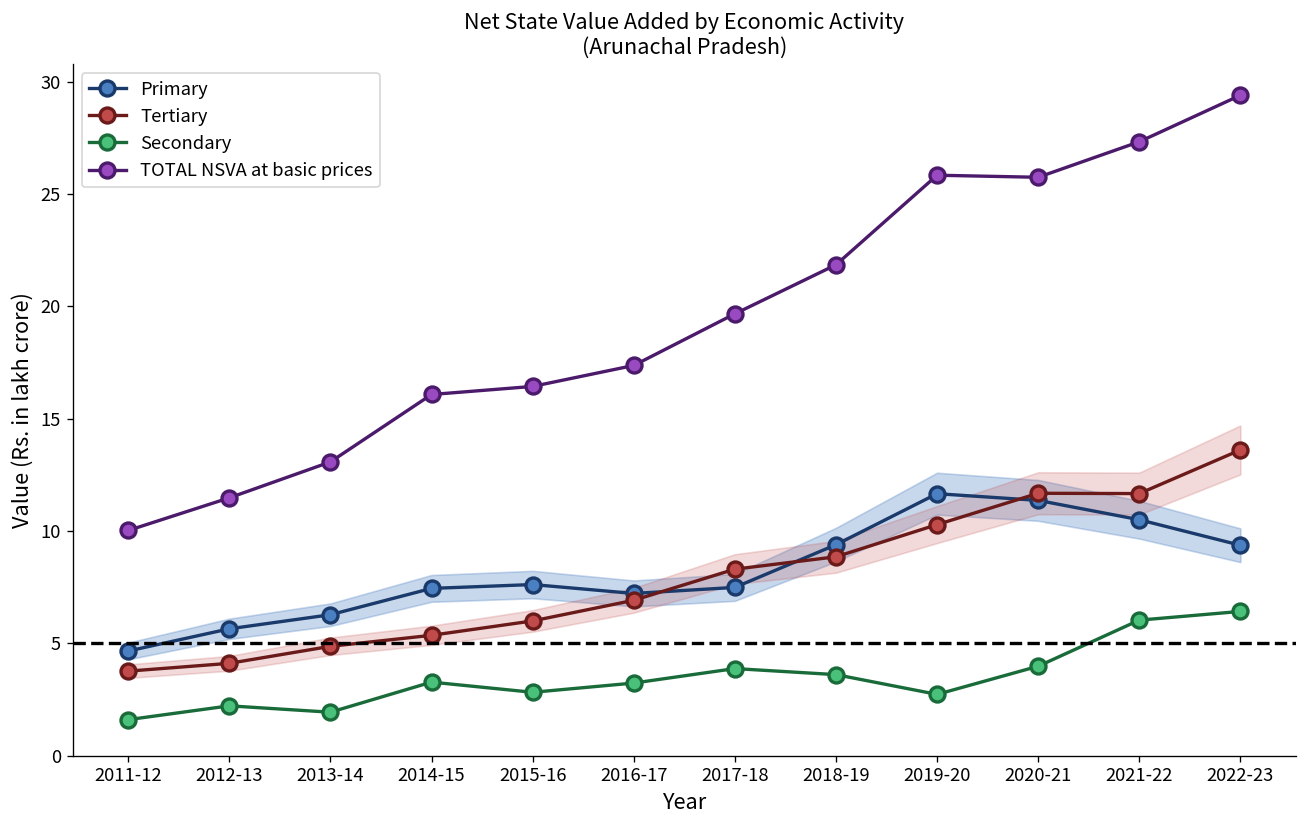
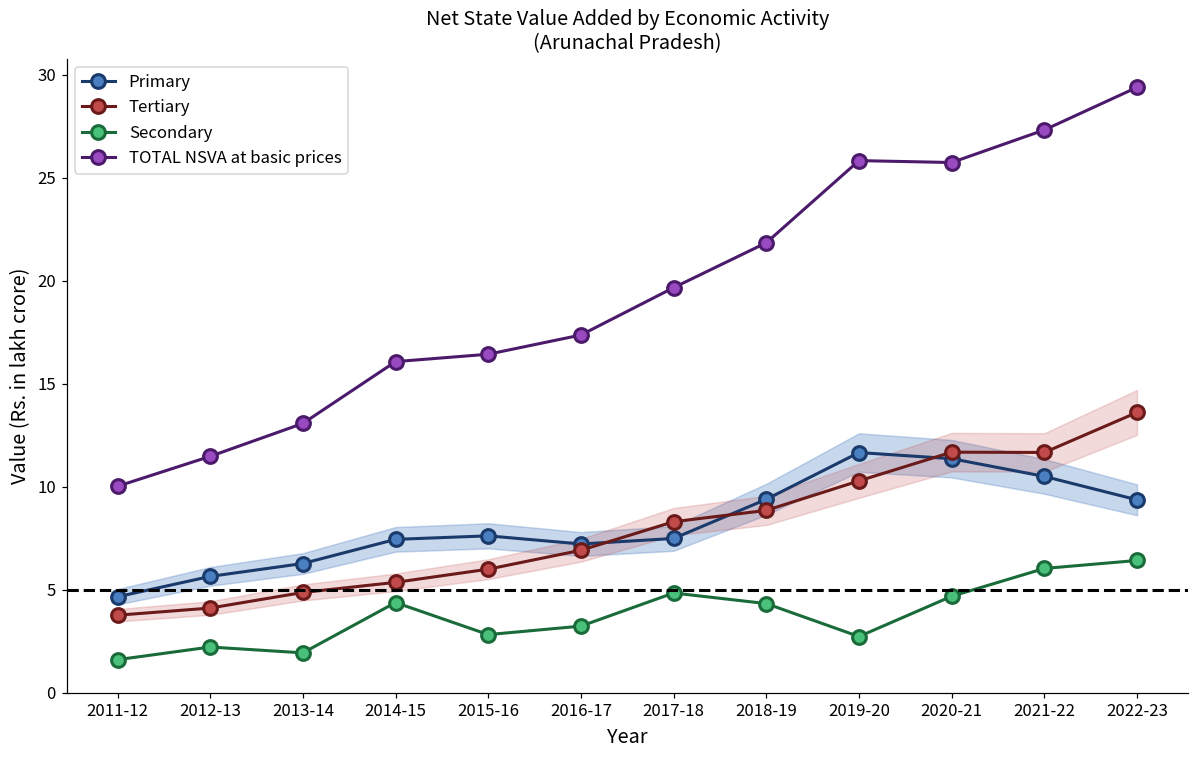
  {
    "Tertiary": {
      "2011-12": 3.8,
      "2012-13": 4.1,
      "2013-14": 4.9,
      "2014-15": 5.4,
      "2015-16": 6.0,
      "2016-17": 6.9,
      "2017-18": 8.3,
      "2018-19": 8.9,
      "2019-20": 10.3,
      "2020-21": 11.7,
      "2021-22": 11.7,
      "2022-23": 13.6
    },
    "Secondary": {
      "2011-12": 1.6,
      "2012-13": 2.2,
      "2013-14": 1.9,
-     "2014-15": 3.3,
+     "2014-15": 4.4,
      "2015-16": 2.8,
      "2016-17": 3.2,
-     "2017-18": 3.9,
-     "2018-19": 3.6,
+     "2017-18": 4.8,
+     "2018-19": 4.3,
      "2019-20": 2.7,
-     "2020-21": 4.0,
+     "2020-21": 4.7,
      "2021-22": 6.0,
      "2022-23": 6.4
    }
  }
